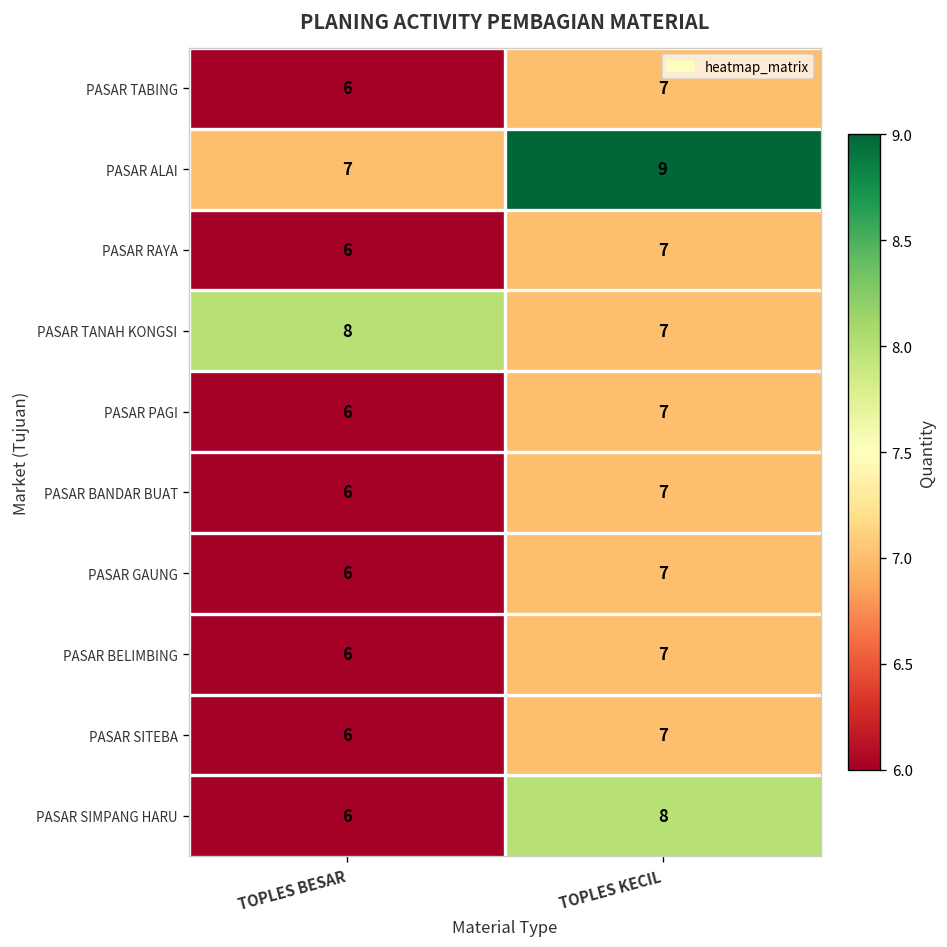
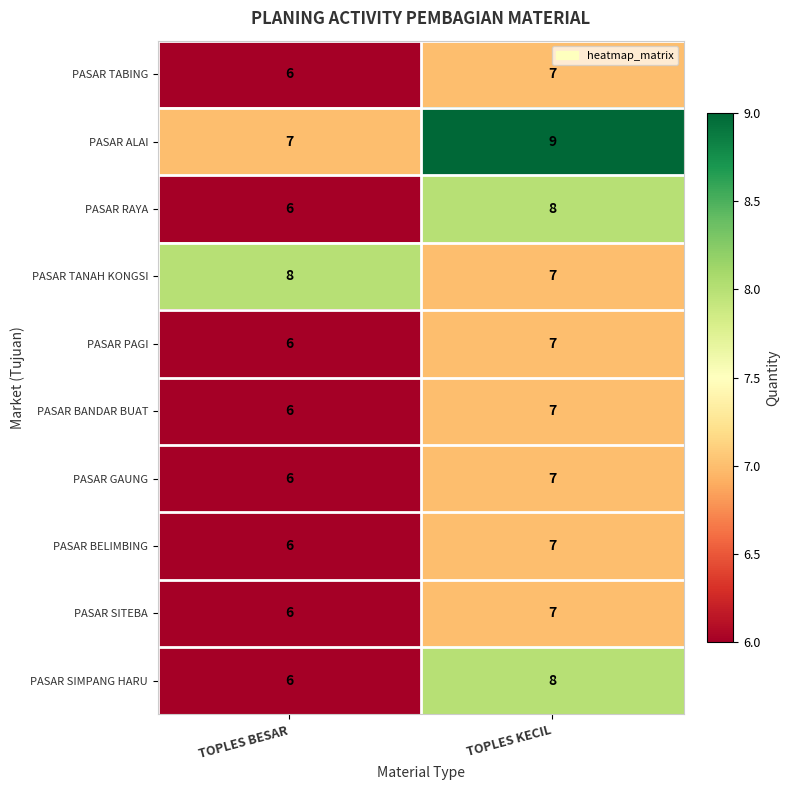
  {
    "PASAR TABING": {
      "TOPLES BESAR": 6,
      "TOPLES KECIL": 7
    },
    "PASAR ALAI": {
      "TOPLES BESAR": 7,
      "TOPLES KECIL": 9
    },
    "PASAR RAYA": {
      "TOPLES BESAR": 6,
-     "TOPLES KECIL": 7
+     "TOPLES KECIL": 8
    },
    "PASAR TANAH KONGSI": {
      "TOPLES BESAR": 8,
      "TOPLES KECIL": 7
    },
    "PASAR PAGI": {
      "TOPLES BESAR": 6,
      "TOPLES KECIL": 7
    },
    "PASAR BANDAR BUAT": {
      "TOPLES BESAR": 6,
      "TOPLES KECIL": 7
    },
    "PASAR GAUNG": {
      "TOPLES BESAR": 6,
      "TOPLES KECIL": 7
    },
    "PASAR BELIMBING": {
      "TOPLES BESAR": 6,
      "TOPLES KECIL": 7
    },
    "PASAR SITEBA": {
      "TOPLES BESAR": 6,
      "TOPLES KECIL": 7
    },
    "PASAR SIMPANG HARU": {
      "TOPLES BESAR": 6,
      "TOPLES KECIL": 8
    }
  }
